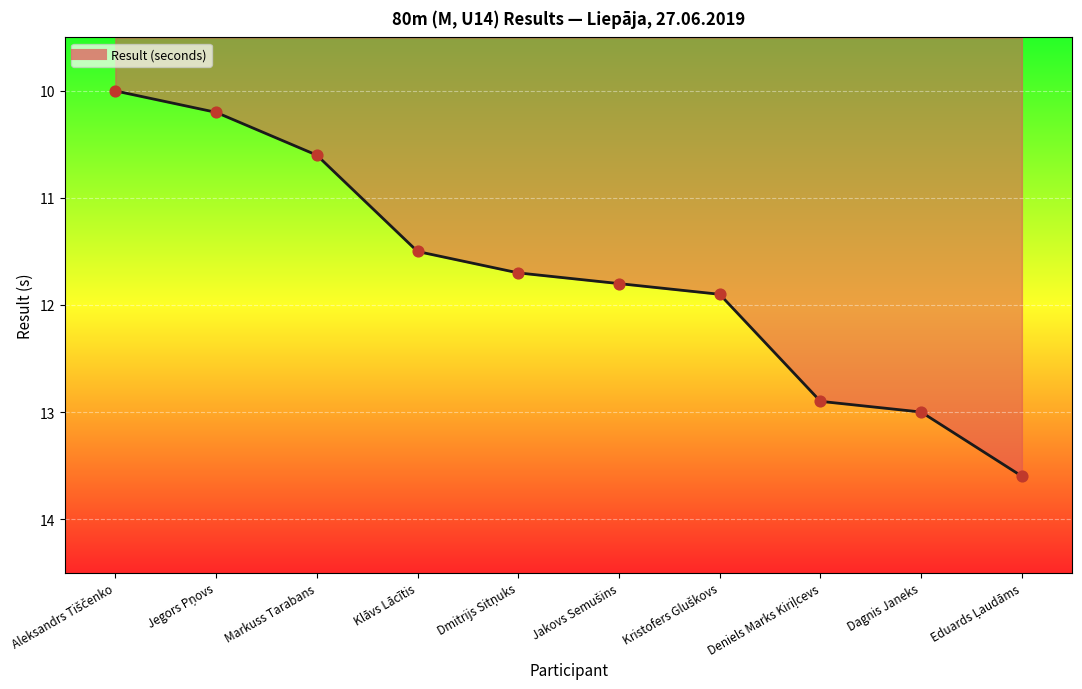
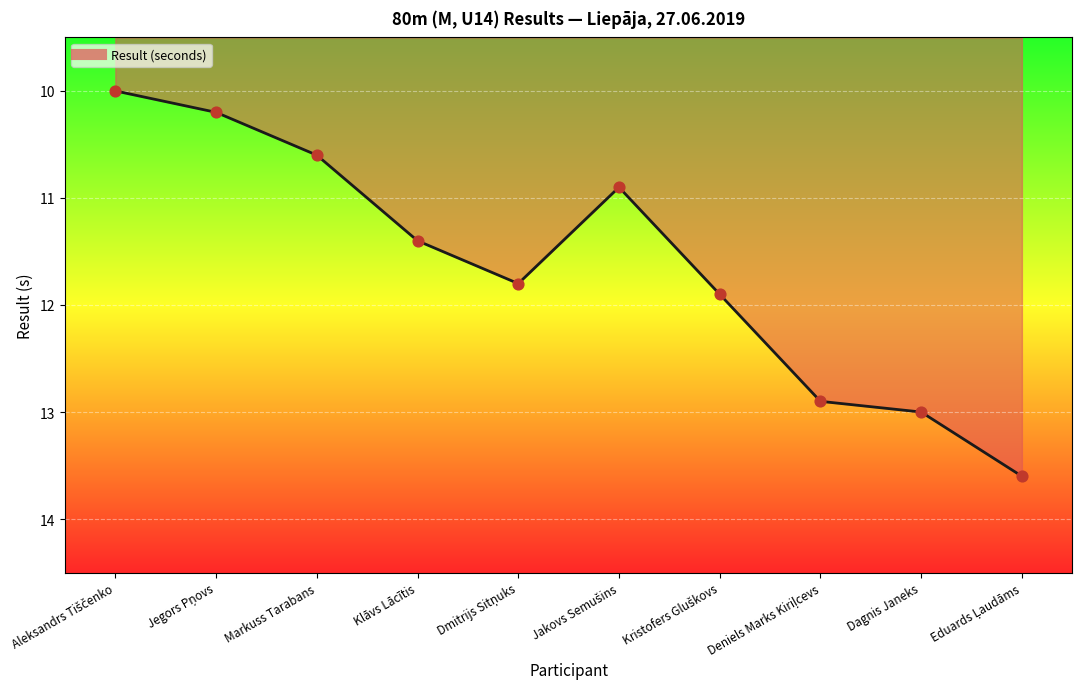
  {
    "Aleksandrs Tiščenko": 10.0,
    "Jegors Pņovs": 10.2,
    "Markuss Tarabans": 10.6,
-   "Klāvs Lācītis": 11.5,
-   "Dmitrijs Sitņuks": 11.7,
-   "Jakovs Semušins": 11.8,
+   "Klāvs Lācītis": 11.4,
+   "Dmitrijs Sitņuks": 11.8,
+   "Jakovs Semušins": 10.9,
    "Kristofers Gluškovs": 11.9,
    "Deniels Marks Kiriļcevs": 12.9,
    "Dagnis Janeks": 13.0,
    "Eduards Ļaudāms": 13.6
  }
